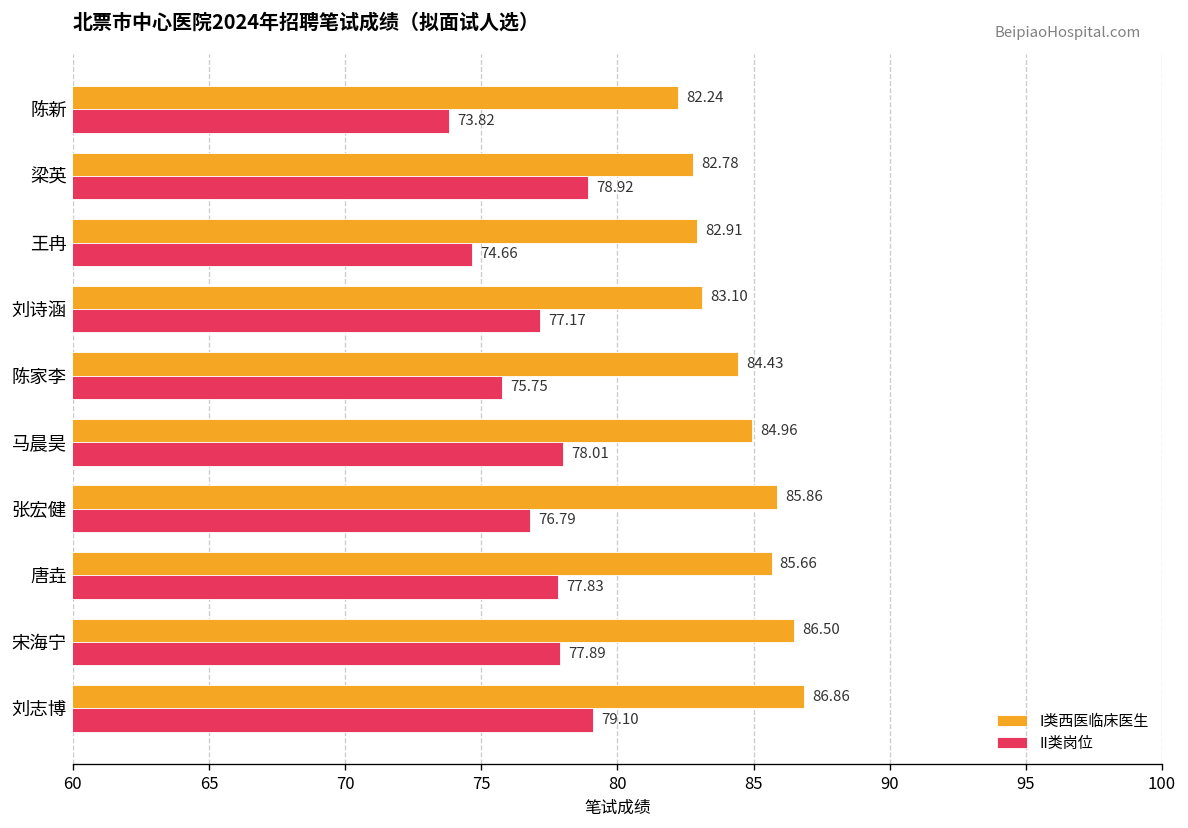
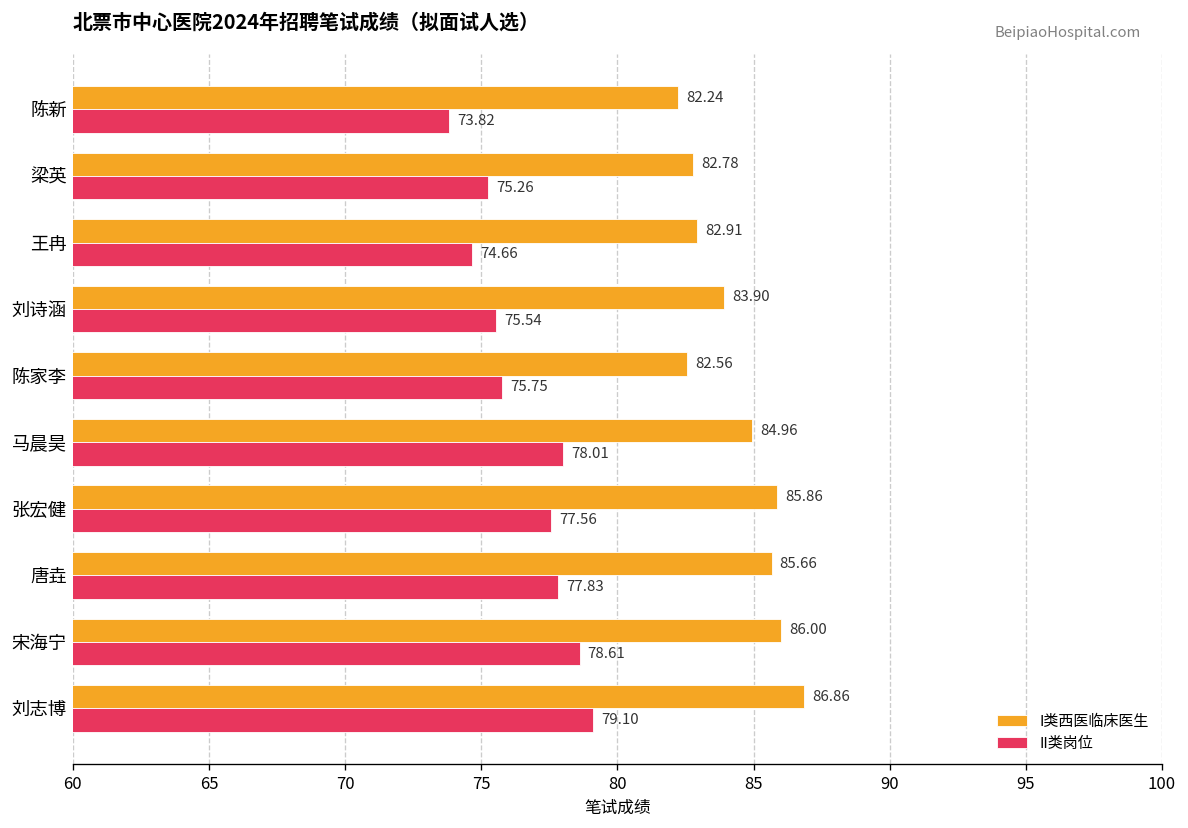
  {
    "I类西医临床医生": {
      "陈新": 82.24,
      "梁英": 82.78,
      "王冉": 82.91,
-     "刘诗涵": 83.10,
-     "陈家李": 84.43,
+     "刘诗涵": 83.90,
+     "陈家李": 82.56,
      "马晨昊": 84.96,
      "张宏健": 85.86,
      "唐垚": 85.66,
-     "宋海宁": 86.50,
+     "宋海宁": 86.00,
      "刘志博": 86.86
    },
    "II类岗位": {
      "陈新": 73.82,
-     "梁英": 78.92,
+     "梁英": 75.26,
      "王冉": 74.66,
-     "刘诗涵": 77.17,
+     "刘诗涵": 75.54,
      "陈家李": 75.75,
      "马晨昊": 78.01,
-     "张宏健": 76.79,
+     "张宏健": 77.56,
      "唐垚": 77.83,
-     "宋海宁": 77.89,
+     "宋海宁": 78.61,
      "刘志博": 79.10
    }
  }
